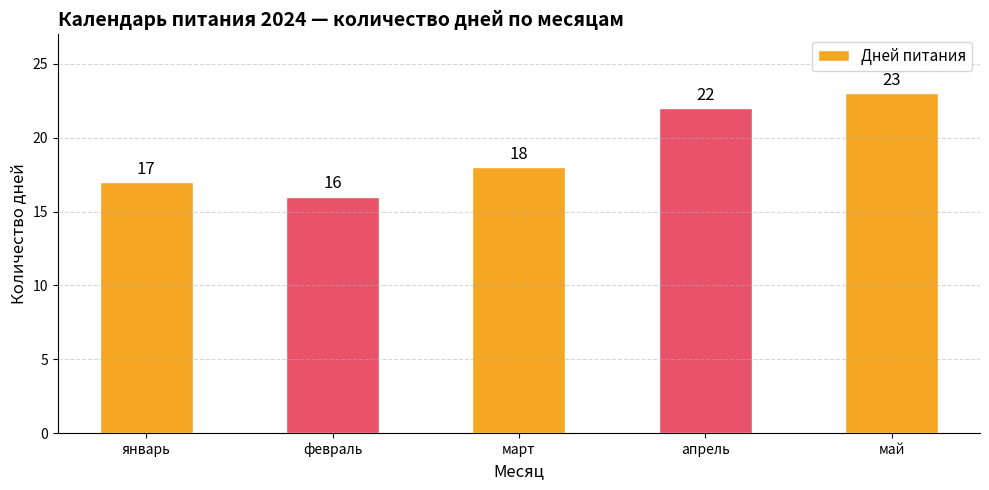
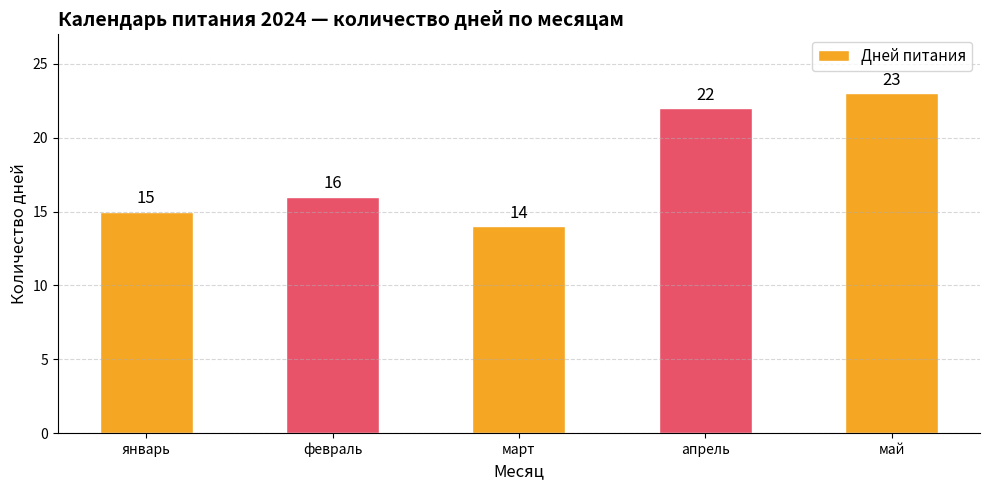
  {
-   "январь": 17,
+   "январь": 15,
    "февраль": 16,
-   "март": 18,
+   "март": 14,
    "апрель": 22,
    "май": 23
  }
